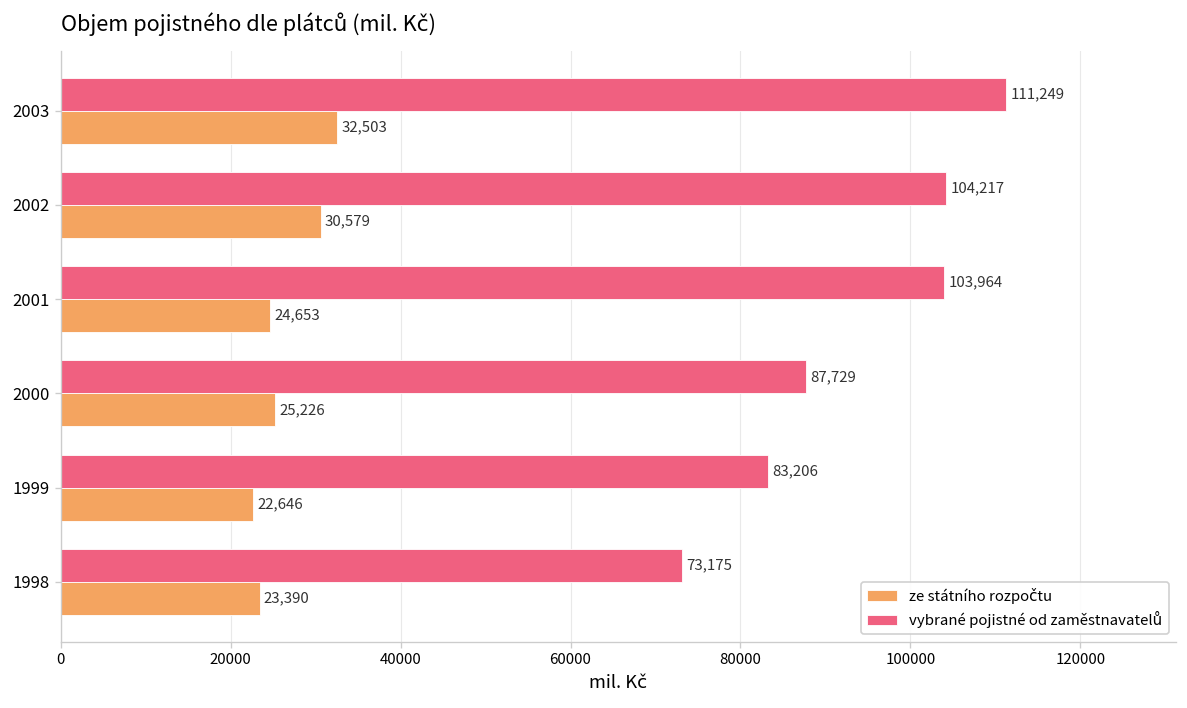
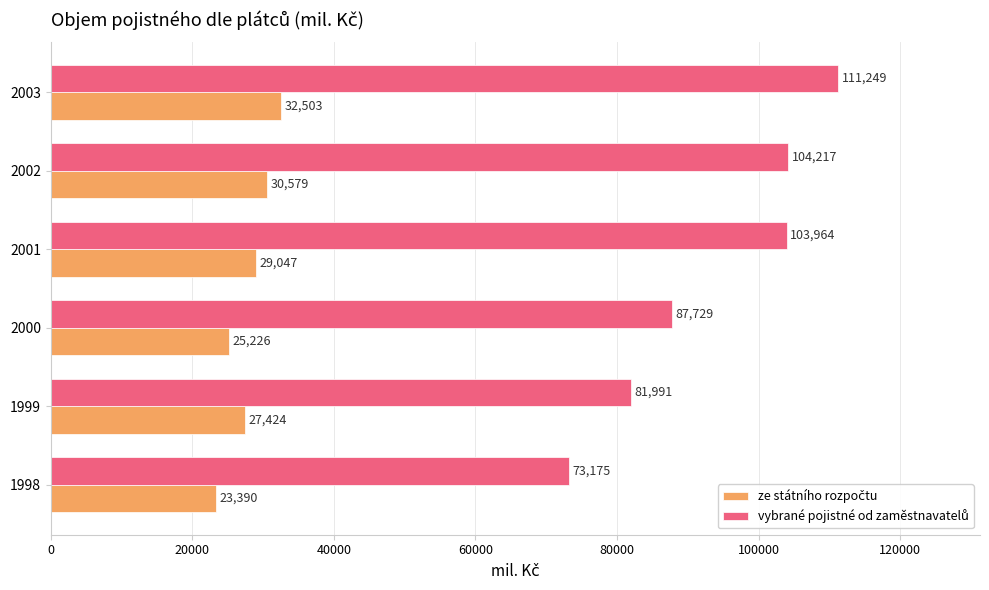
  {
    "ze státního rozpočtu": {
      "2003": "32,503",
      "2002": "30,579",
-     "2001": "24,653",
+     "2001": "29,047",
      "2000": "25,226",
-     "1999": "22,646",
+     "1999": "27,424",
      "1998": "23,390"
    },
    "vybrané pojistné od zaměstnavatelů": {
      "2003": "111,249",
      "2002": "104,217",
      "2001": "103,964",
      "2000": "87,729",
-     "1999": "83,206",
+     "1999": "81,991",
      "1998": "73,175"
    }
  }
